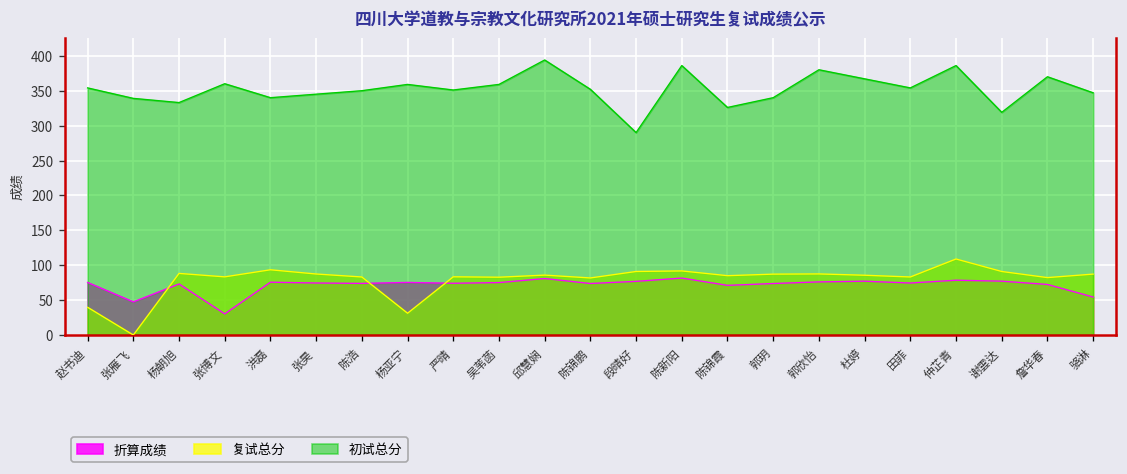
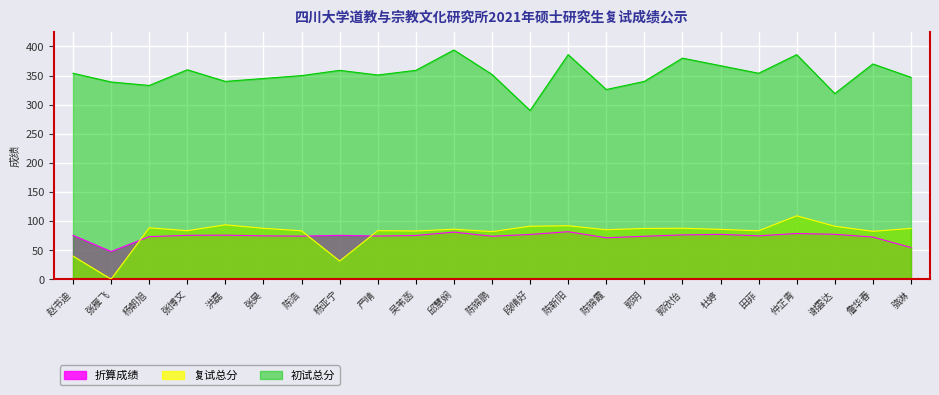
  {
    "折算成绩": {
      "赵书迪": 80,
      "张雁飞": 50,
      "杨朝旭": 70,
-     "张博文": 30,
+     "张博文": 80,
      "洪磊": 80,
      "张昊": 70,
      "陈浩": 70,
      "杨亚宁": 80,
      "严晴": 70,
      "吴苇菡": 80,
      "邱慧娴": 80,
      "陈锦鹏": 70,
      "段晴好": 80,
      "陈新阳": 80,
      "陈锦霞": 70,
      "郭玥": 70,
      "郭欣怡": 80,
      "杜婷": 80,
      "田菲": 70,
      "仲芷青": 80,
      "谢雲达": 80,
      "詹华春": 70,
      "骆淋": 50
    },
    "复试总分": {
      "赵书迪": 40,
      "张雁飞": 0,
      "杨朝旭": 90,
      "张博文": 80,
      "洪磊": 90,
      "张昊": 90,
      "陈浩": 80,
      "杨亚宁": 30,
      "严晴": 80,
      "吴苇菡": 80,
      "邱慧娴": 90,
      "陈锦鹏": 80,
      "段晴好": 90,
      "陈新阳": 90,
      "陈锦霞": 90,
      "郭玥": 90,
      "郭欣怡": 90,
      "杜婷": 90,
      "田菲": 80,
      "仲芷青": 110,
      "谢雲达": 90,
      "詹华春": 80,
      "骆淋": 90
    },
    "初试总分": {
      "赵书迪": 350,
      "张雁飞": 340,
      "杨朝旭": 330,
      "张博文": 360,
      "洪磊": 340,
      "张昊": 350,
      "陈浩": 350,
      "杨亚宁": 360,
      "严晴": 350,
      "吴苇菡": 360,
      "邱慧娴": 390,
      "陈锦鹏": 350,
      "段晴好": 290,
      "陈新阳": 390,
      "陈锦霞": 330,
      "郭玥": 340,
      "郭欣怡": 380,
      "杜婷": 370,
      "田菲": 350,
      "仲芷青": 390,
      "谢雲达": 320,
      "詹华春": 370,
      "骆淋": 350
    }
  }
